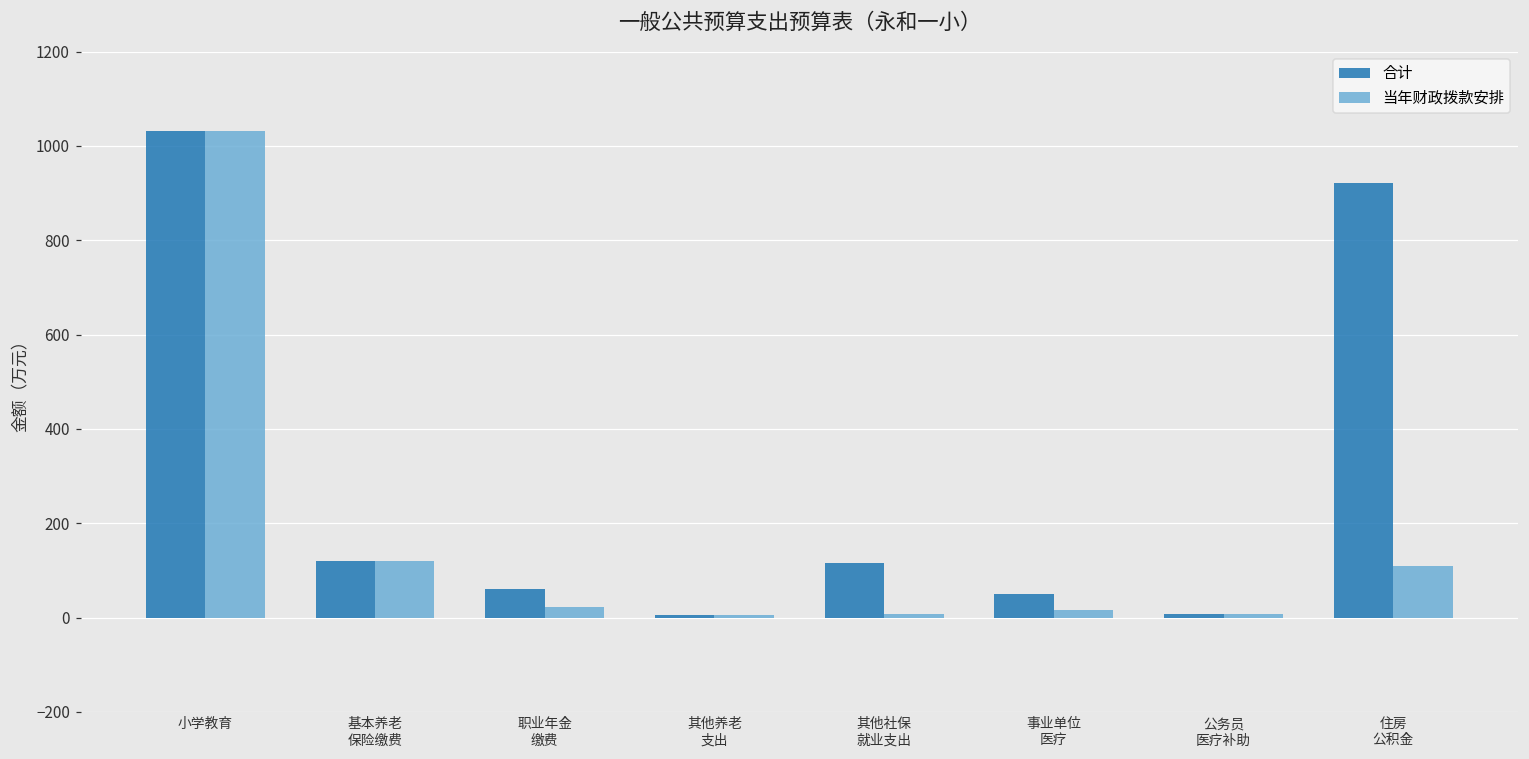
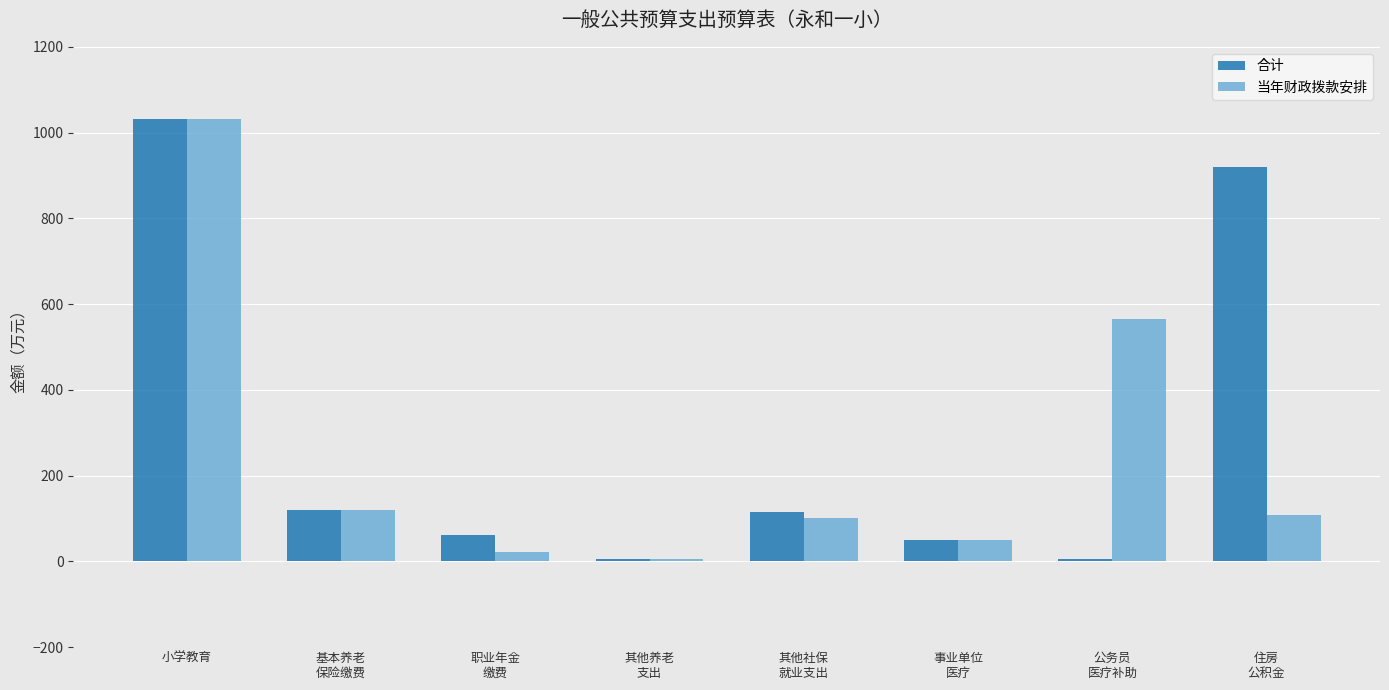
  {
    "合计": {
      "小学教育": 1030,
      "基本养老 保险缴费": 120,
      "职业年金 缴费": 60,
      "其他社保 就业支出": 110,
      "事业单位 医疗": 50,
      "公务员 医疗补助": 10,
      "住房 公积金": 920
    },
    "当年财政拨款安排": {
      "小学教育": 1030,
      "基本养老 保险缴费": 120,
      "职业年金 缴费": 20,
-     "其他社保 就业支出": 10,
-     "事业单位 医疗": 20,
-     "公务员 医疗补助": 10,
+     "其他社保 就业支出": 100,
+     "事业单位 医疗": 50,
+     "公务员 医疗补助": 560,
      "住房 公积金": 110
    }
  }
